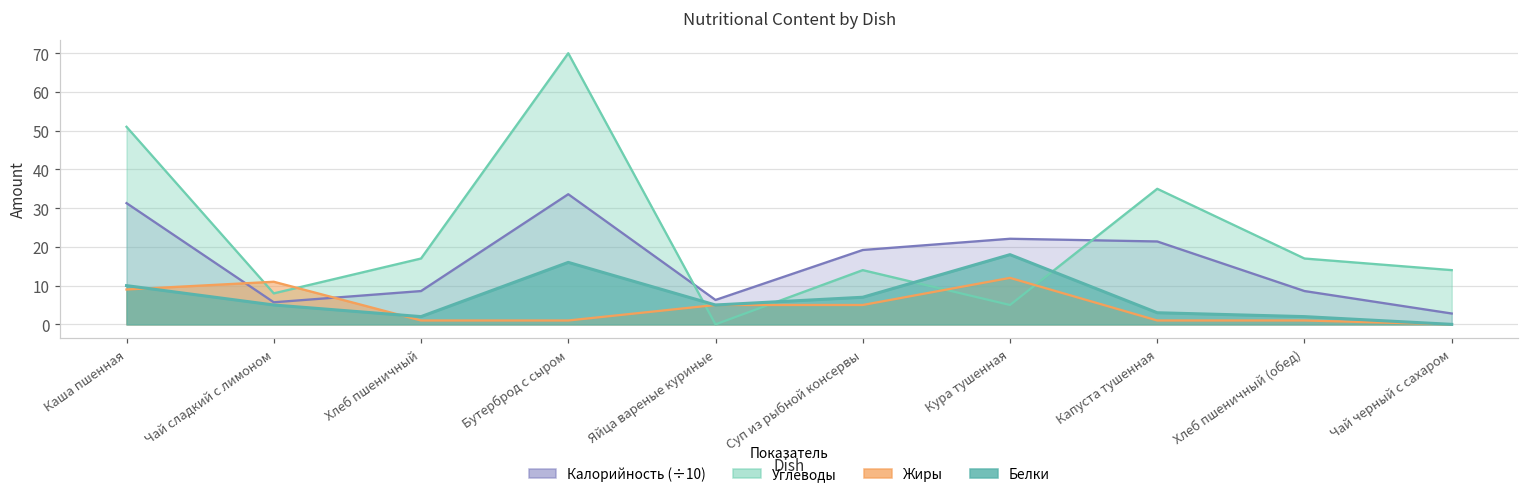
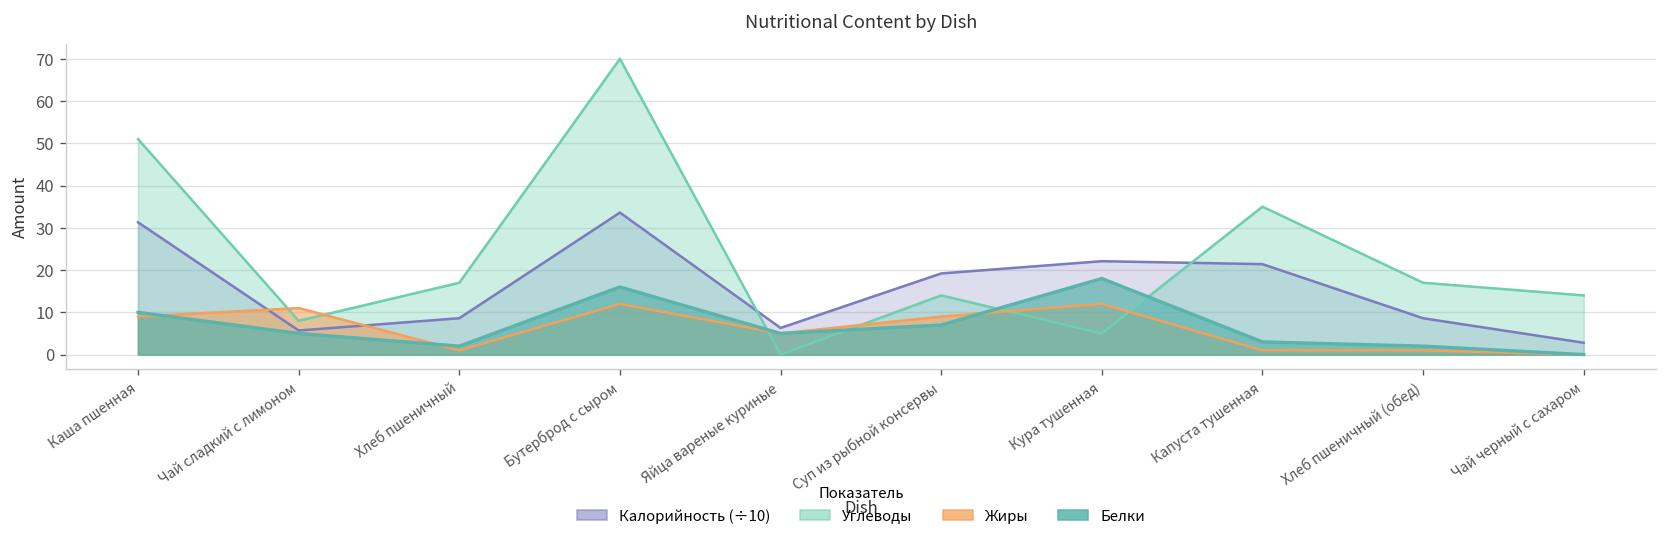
  {
    "Жиры": {
      "Каша пшенная": 9,
      "Чай сладкий с лимоном": 11,
      "Хлеб пшеничный": 1,
-     "Бутерброд с сыром": 1,
-     "Суп из рыбной консервы": 5,
+     "Бутерброд с сыром": 12,
+     "Суп из рыбной консервы": 9,
      "Кура тушенная": 12,
      "Капуста тушенная": 1,
      "Хлеб пшеничный (обед)": 1
    }
  }
